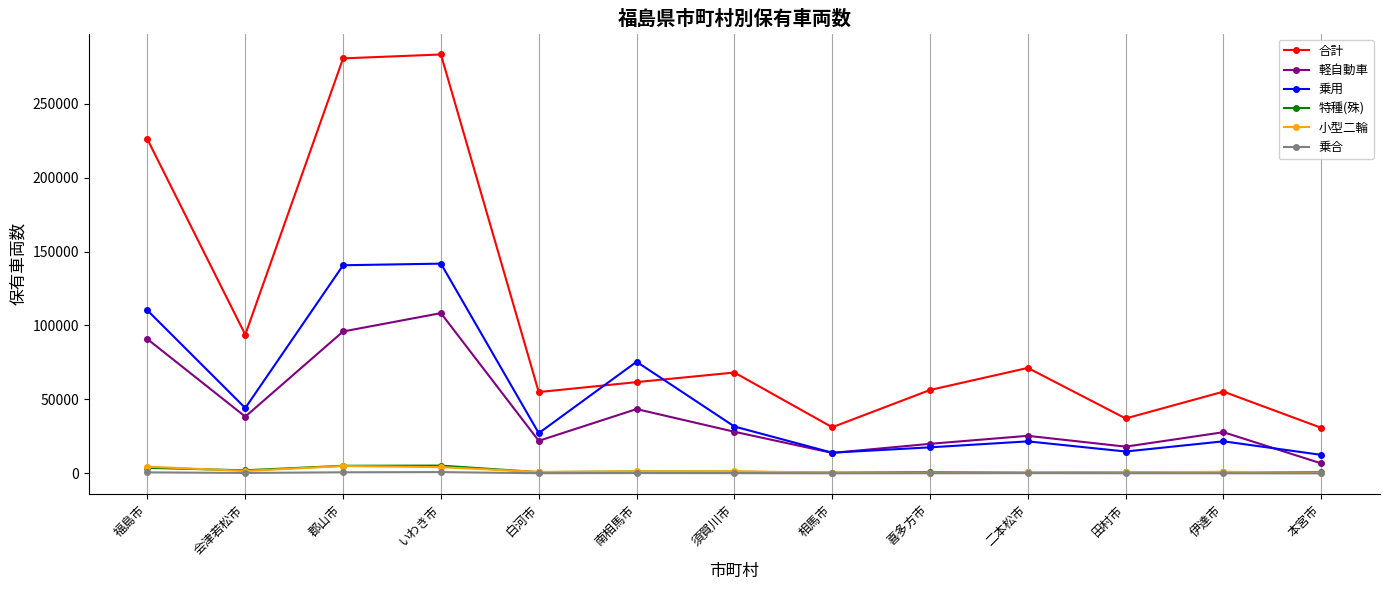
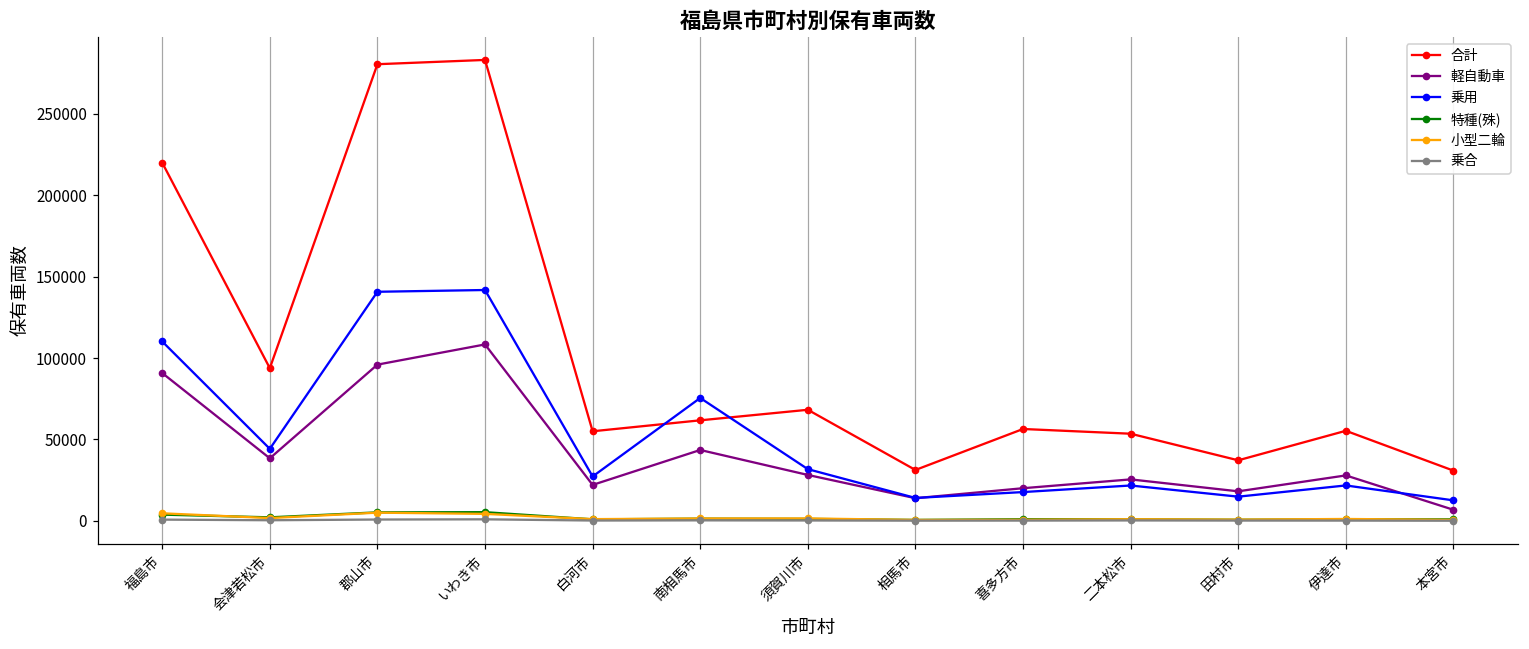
  {
    "合計": {
-     "福島市": 226000,
+     "福島市": 220000,
      "会津若松市": 94000,
      "郡山市": 281000,
      "いわき市": 283000,
      "白河市": 55000,
      "南相馬市": 62000,
      "須賀川市": 68000,
      "相馬市": 31000,
      "喜多方市": 56000,
-     "二本松市": 71000,
+     "二本松市": 54000,
      "田村市": 37000,
      "伊達市": 55000,
      "本宮市": 31000
    },
    "軽自動車": {
      "福島市": 91000,
      "会津若松市": 38000,
      "郡山市": 96000,
      "いわき市": 108000,
      "白河市": 22000,
      "南相馬市": 44000,
      "須賀川市": 28000,
      "喜多方市": 20000,
      "二本松市": 25000,
      "田村市": 18000,
      "伊達市": 28000,
      "本宮市": 7000
    },
    "乗用": {
      "福島市": 110000,
      "会津若松市": 44000,
      "郡山市": 141000,
      "いわき市": 142000,
      "白河市": 27000,
      "南相馬市": 75000,
      "須賀川市": 32000,
      "喜多方市": 18000,
      "二本松市": 22000,
      "田村市": 15000,
      "伊達市": 22000,
      "本宮市": 13000
    },
    "乗合": {
      "福島市": 1000,
      "郡山市": 1000,
      "いわき市": 1000
    }
  }
